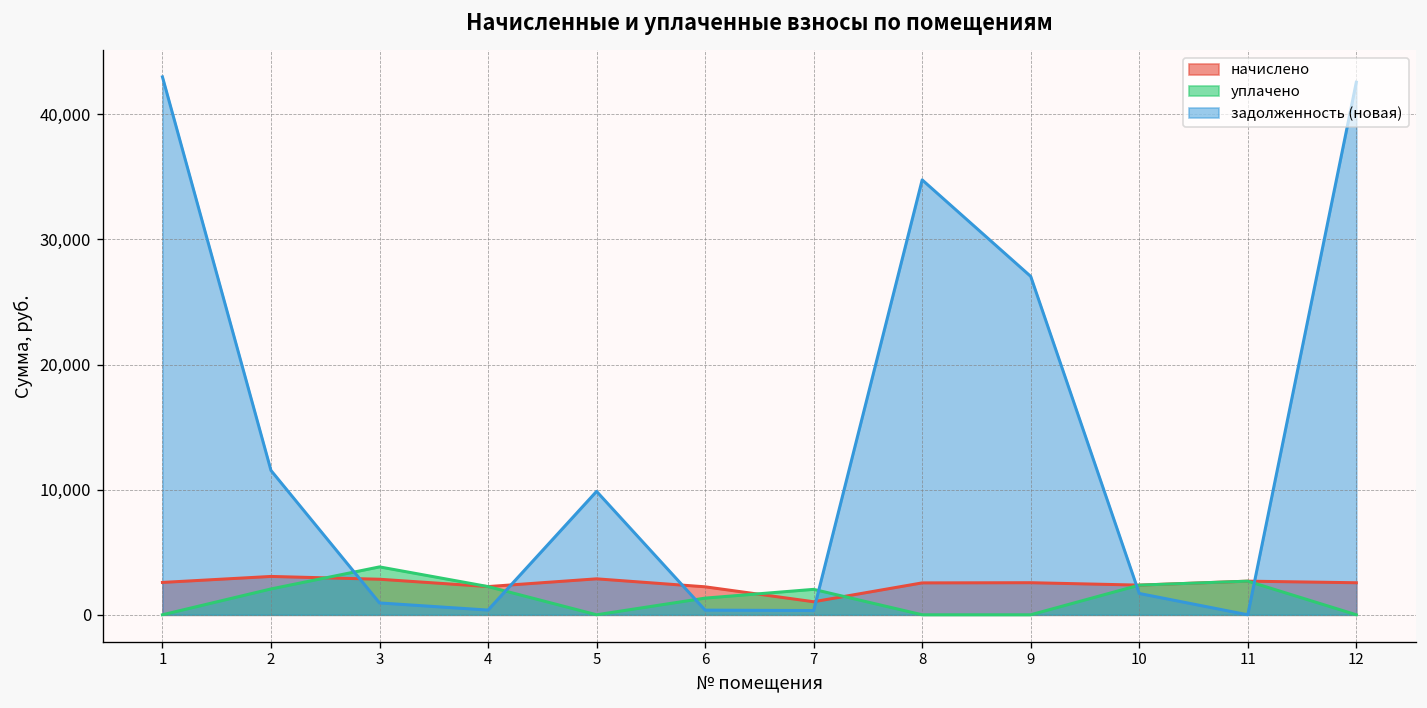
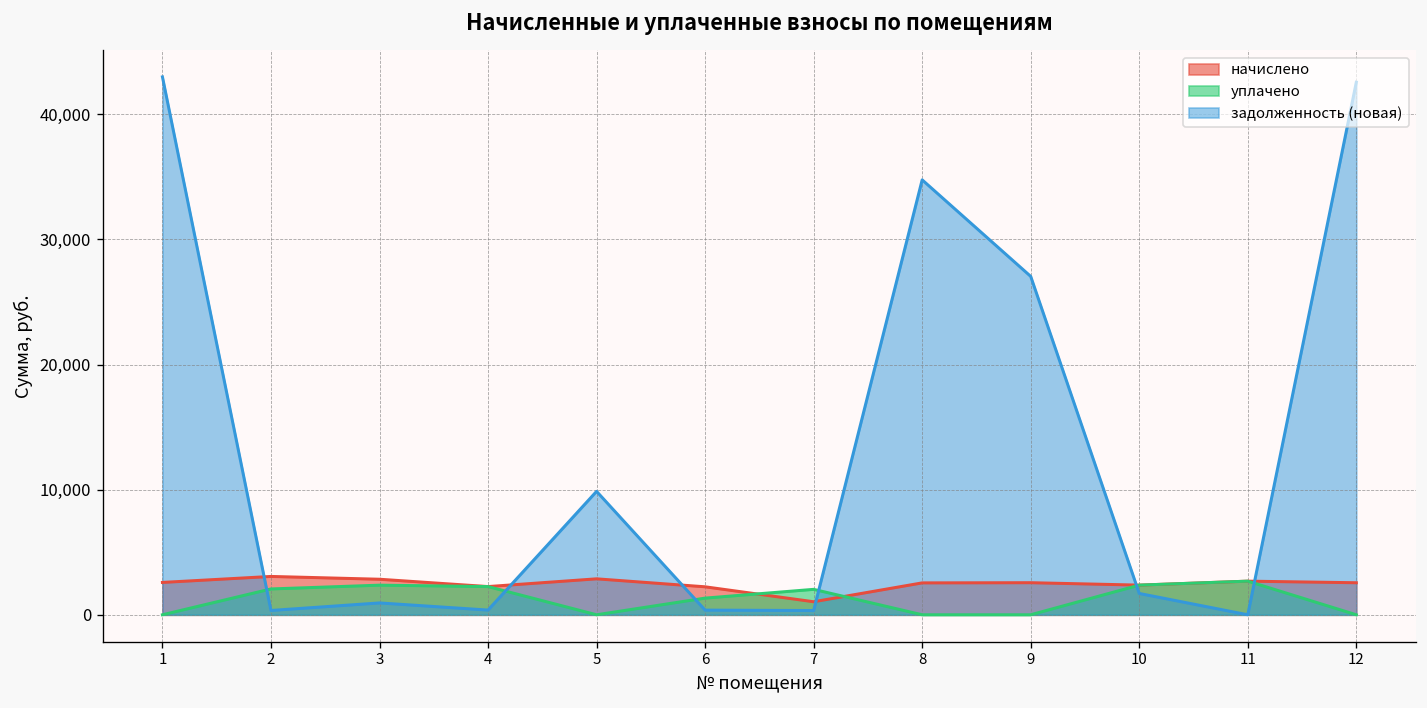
  {
    "начислено": {
      "1": "2,600",
      "2": "3,100",
      "3": "2,800",
      "5": "2,900",
      "6": "2,200",
      "7": "1,000",
      "8": "2,500",
      "9": "2,600",
      "12": "2,600"
    },
    "уплачено": {
      "1": "0",
      "2": "2,100",
-     "3": "3,800",
+     "3": "2,400",
      "5": "0",
      "6": "1,300",
      "7": "2,000",
      "8": "0",
      "9": "0",
      "12": "0"
    },
    "задолженность (новая)": {
      "1": "43,000",
-     "2": "11,500",
+     "2": "300",
      "3": "900",
      "4": "400",
      "5": "9,900",
      "6": "400",
      "7": "300",
      "8": "34,800",
      "9": "27,100",
      "10": "1,700",
      "11": "0"
    }
  }
